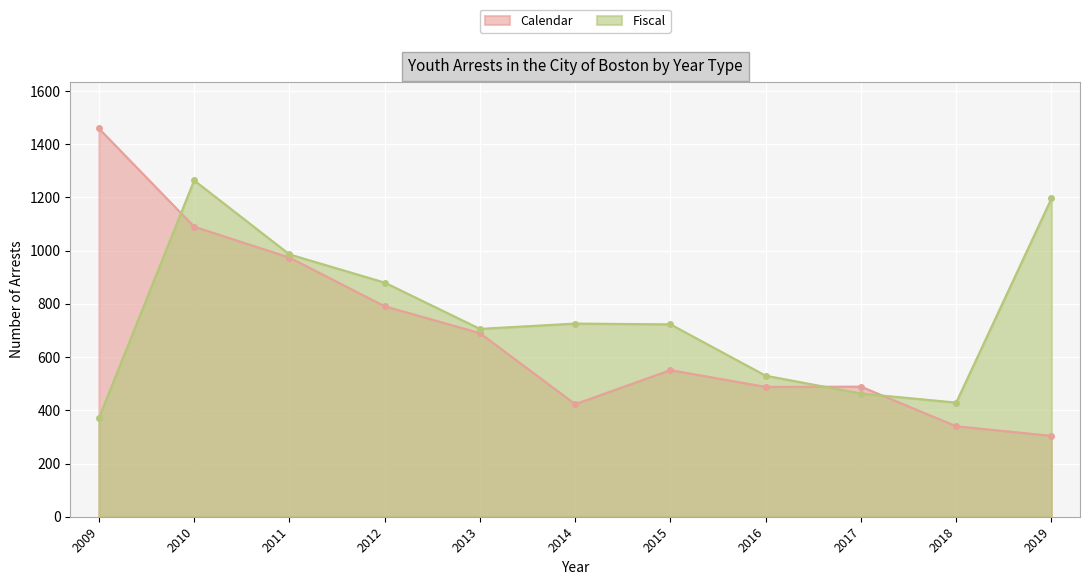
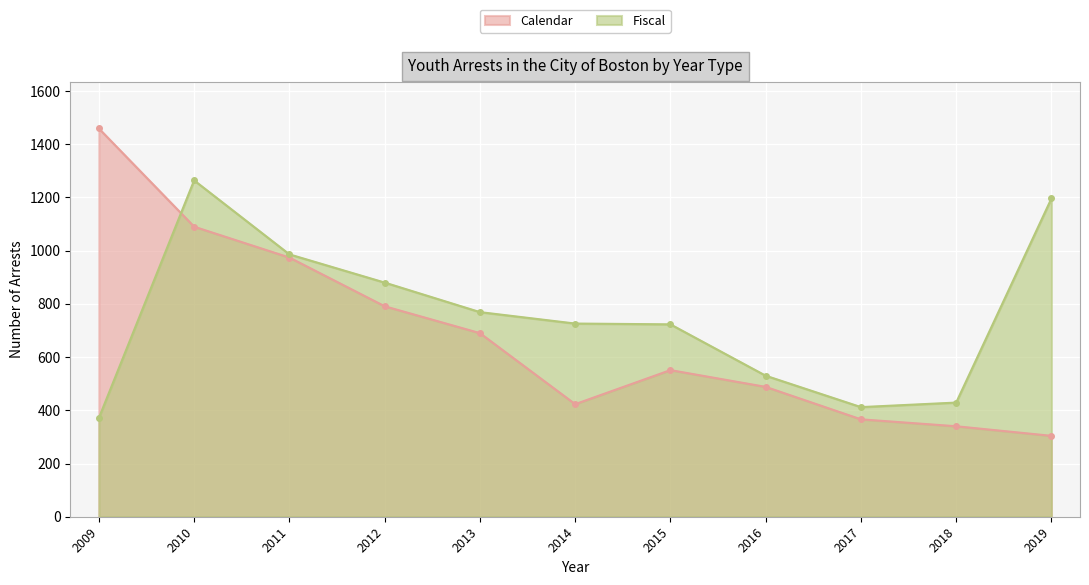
  {
    "Calendar": {
      "2009": 1460,
      "2010": 1090,
      "2011": 970,
      "2012": 790,
      "2013": 690,
      "2014": 420,
      "2015": 550,
      "2016": 490,
-     "2017": 490,
+     "2017": 370,
      "2018": 340,
      "2019": 300
    },
    "Fiscal": {
      "2009": 370,
      "2010": 1260,
      "2011": 990,
      "2012": 880,
-     "2013": 710,
+     "2013": 770,
      "2014": 730,
      "2015": 720,
      "2016": 530,
-     "2017": 460,
+     "2017": 410,
      "2018": 430,
      "2019": 1200
    }
  }
